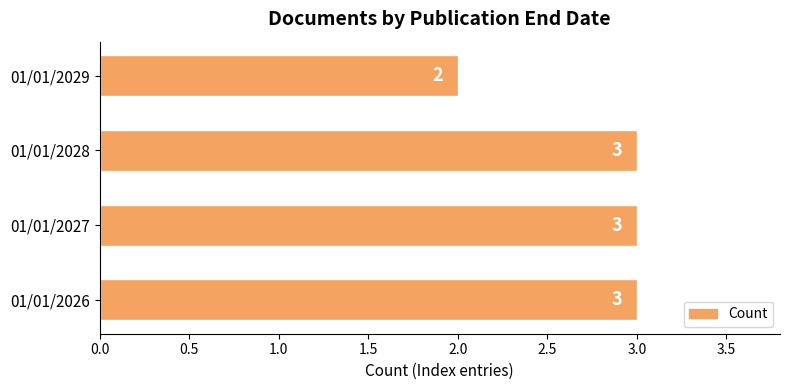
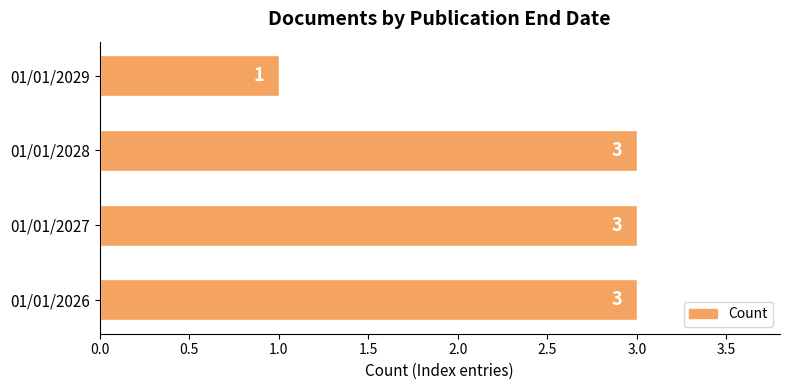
  {
-   "01/01/2029": 2,
+   "01/01/2029": 1,
    "01/01/2028": 3,
    "01/01/2027": 3,
    "01/01/2026": 3
  }
